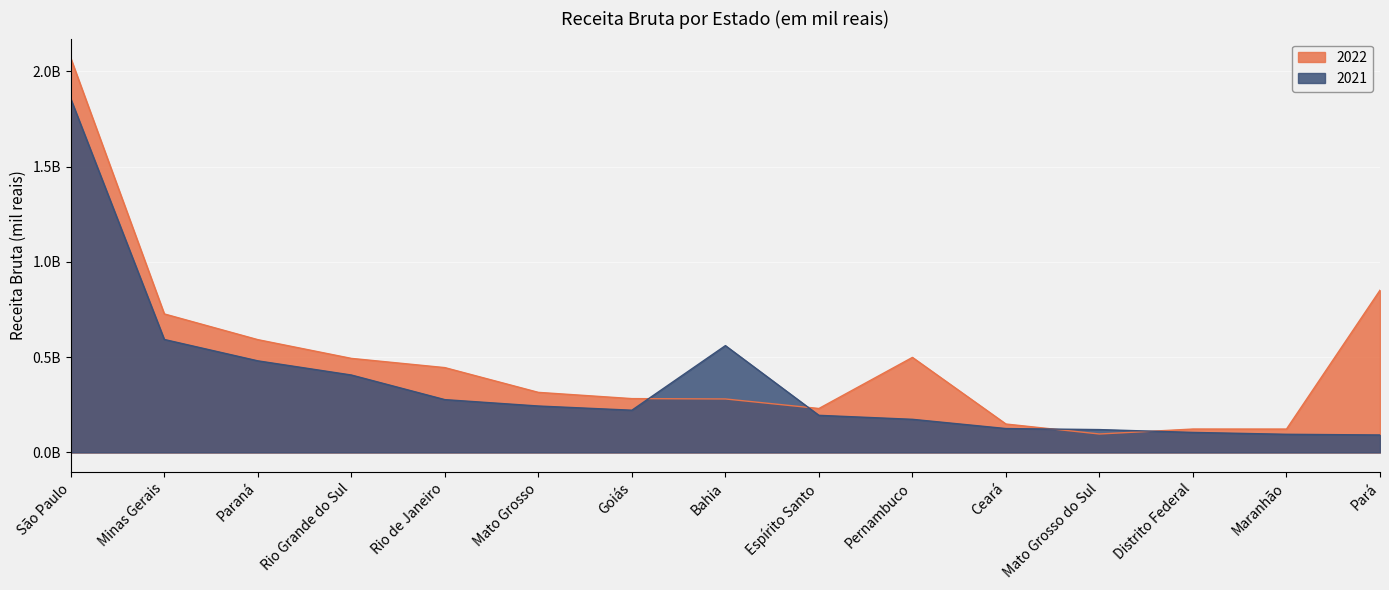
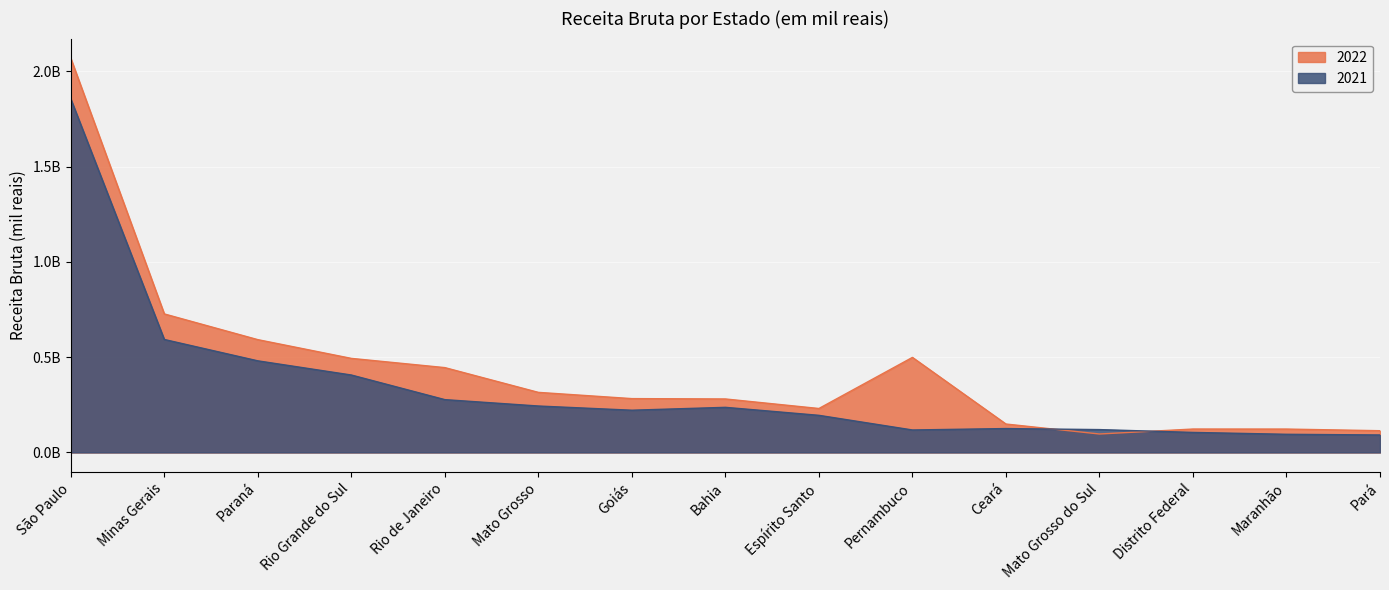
  {
    "2022": {
      "São Paulo": 2070000000,
      "Minas Gerais": 730000000,
      "Paraná": 590000000,
      "Rio Grande do Sul": 490000000,
      "Rio de Janeiro": 450000000,
      "Mato Grosso": 320000000,
      "Goiás": 280000000,
      "Bahia": 280000000,
      "Espírito Santo": 230000000,
      "Pernambuco": 500000000,
      "Ceará": 150000000,
      "Mato Grosso do Sul": 100000000,
      "Distrito Federal": 120000000,
      "Maranhão": 120000000,
-     "Pará": 850000000
+     "Pará": 110000000
    },
    "2021": {
      "São Paulo": 1850000000,
      "Minas Gerais": 590000000,
      "Paraná": 480000000,
      "Rio Grande do Sul": 410000000,
      "Rio de Janeiro": 280000000,
      "Mato Grosso": 240000000,
      "Goiás": 220000000,
-     "Bahia": 560000000,
+     "Bahia": 240000000,
      "Espírito Santo": 190000000,
-     "Pernambuco": 170000000,
+     "Pernambuco": 120000000,
      "Ceará": 130000000,
      "Mato Grosso do Sul": 120000000,
      "Distrito Federal": 110000000,
      "Maranhão": 100000000,
      "Pará": 90000000
    }
  }
